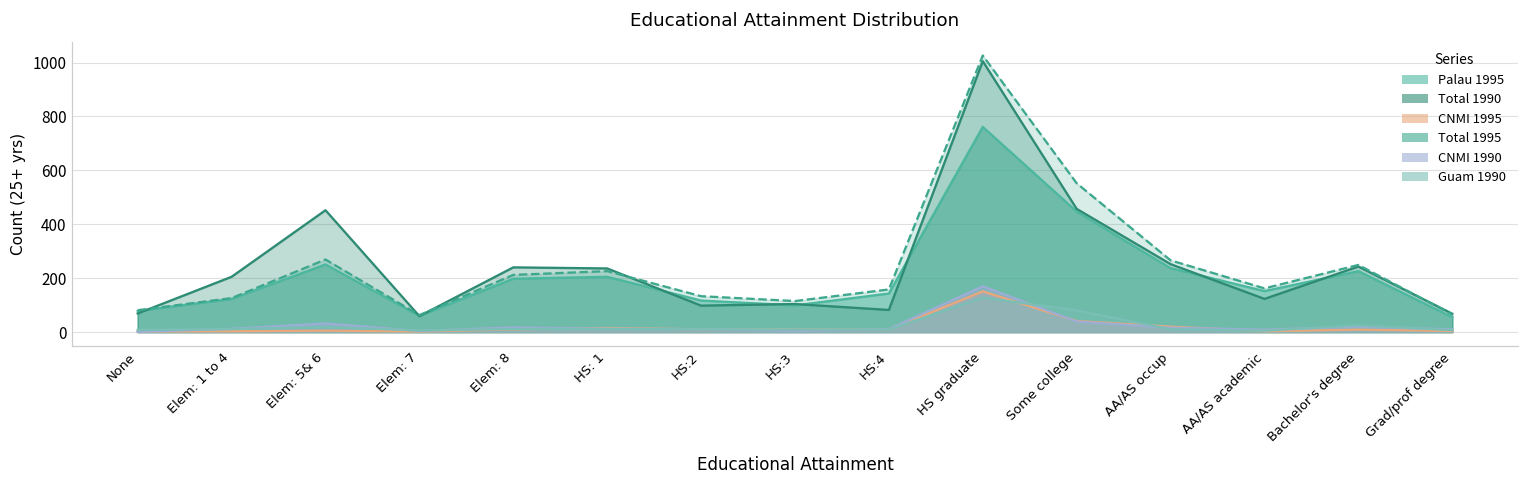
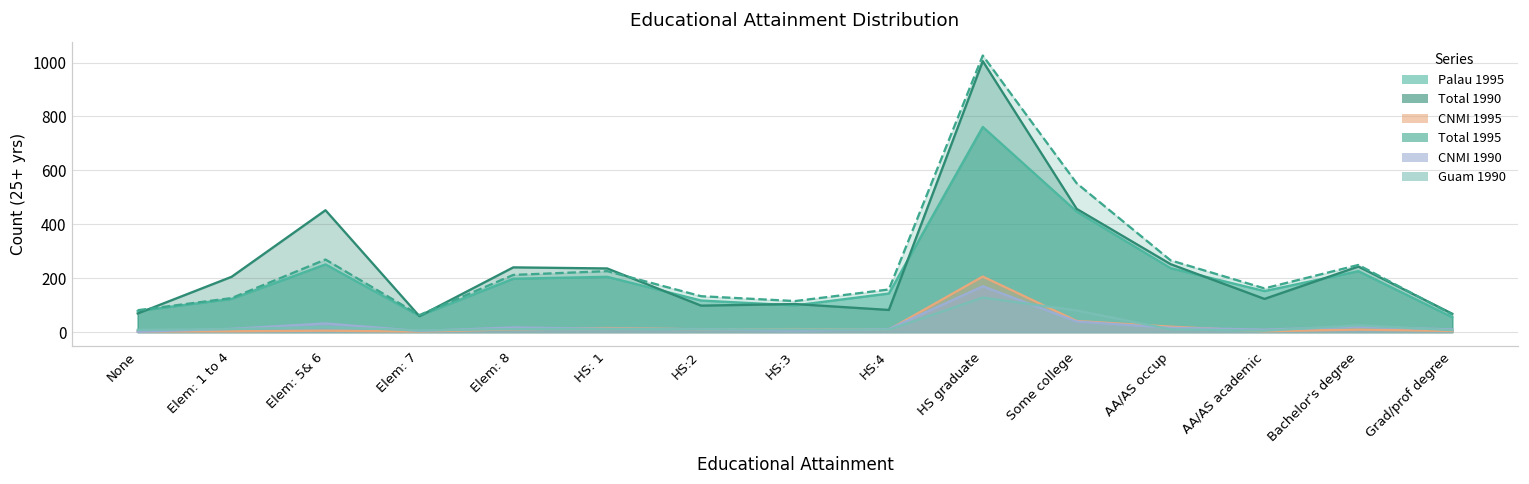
  {
    "CNMI 1995": {
      "Elem: 5& 6": 10,
-     "HS graduate": 150,
+     "HS graduate": 210,
      "Bachelor's degree": 10
    }
  }
